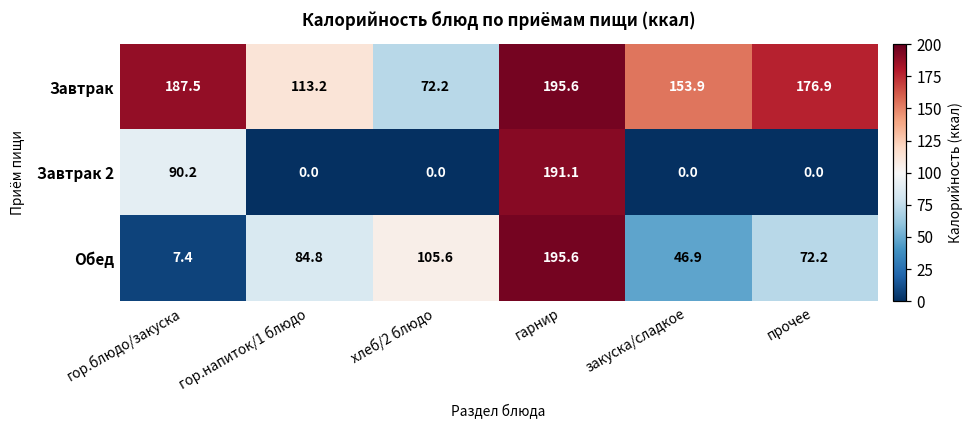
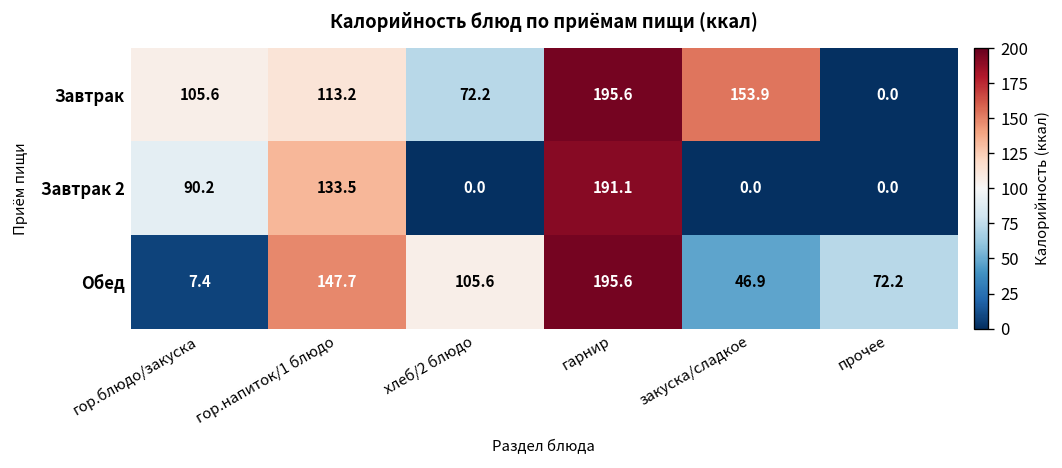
  {
    "Завтрак": {
-     "гор.блюдо/закуска": 187.5,
+     "гор.блюдо/закуска": 105.6,
      "гор.напиток/1 блюдо": 113.2,
      "хлеб/2 блюдо": 72.2,
      "гарнир": 195.6,
      "закуска/сладкое": 153.9,
-     "прочее": 176.9
+     "прочее": 0.0
    },
    "Завтрак 2": {
      "гор.блюдо/закуска": 90.2,
-     "гор.напиток/1 блюдо": 0.0,
+     "гор.напиток/1 блюдо": 133.5,
      "хлеб/2 блюдо": 0.0,
      "гарнир": 191.1,
      "закуска/сладкое": 0.0,
      "прочее": 0.0
    },
    "Обед": {
      "гор.блюдо/закуска": 7.4,
-     "гор.напиток/1 блюдо": 84.8,
+     "гор.напиток/1 блюдо": 147.7,
      "хлеб/2 блюдо": 105.6,
      "гарнир": 195.6,
      "закуска/сладкое": 46.9,
      "прочее": 72.2
    }
  }
